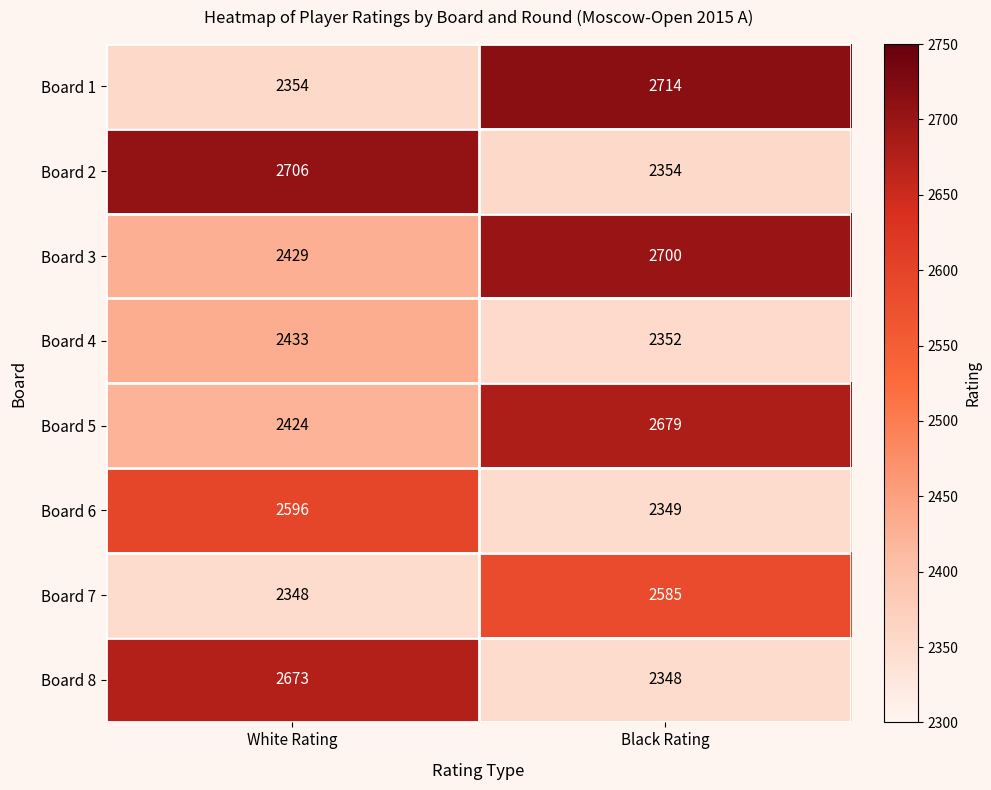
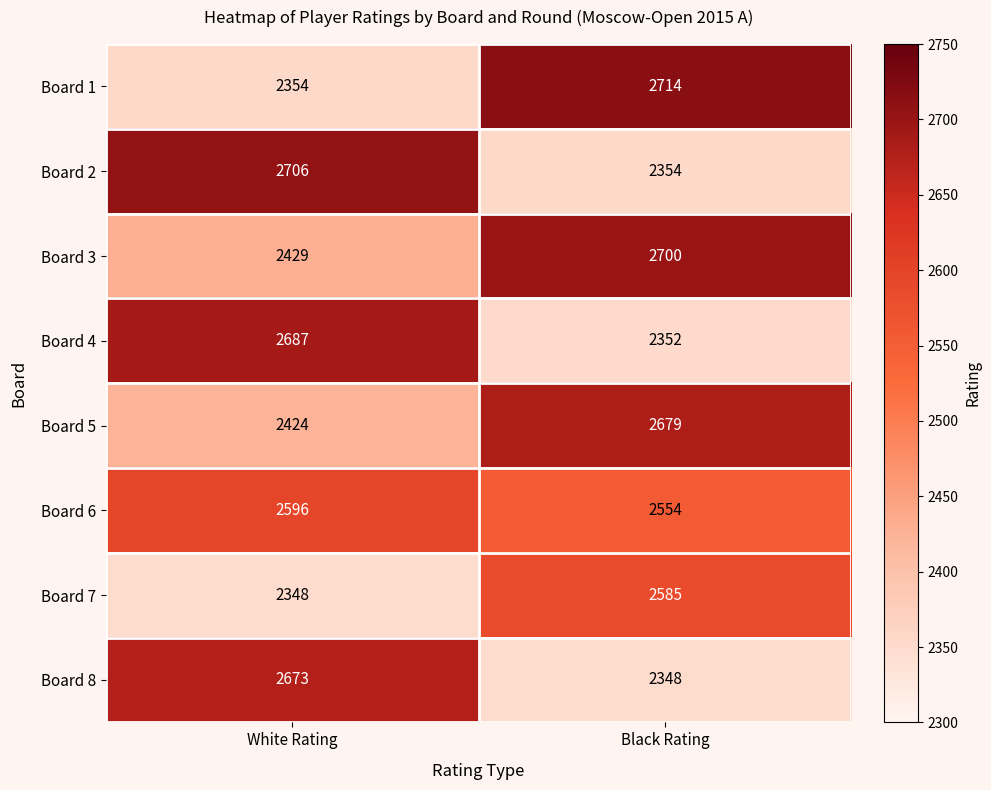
  {
    "Board 1": {
      "White Rating": 2354,
      "Black Rating": 2714
    },
    "Board 2": {
      "White Rating": 2706,
      "Black Rating": 2354
    },
    "Board 3": {
      "White Rating": 2429,
      "Black Rating": 2700
    },
    "Board 4": {
-     "White Rating": 2433,
+     "White Rating": 2687,
      "Black Rating": 2352
    },
    "Board 5": {
      "White Rating": 2424,
      "Black Rating": 2679
    },
    "Board 6": {
      "White Rating": 2596,
-     "Black Rating": 2349
+     "Black Rating": 2554
    },
    "Board 7": {
      "White Rating": 2348,
      "Black Rating": 2585
    },
    "Board 8": {
      "White Rating": 2673,
      "Black Rating": 2348
    }
  }
